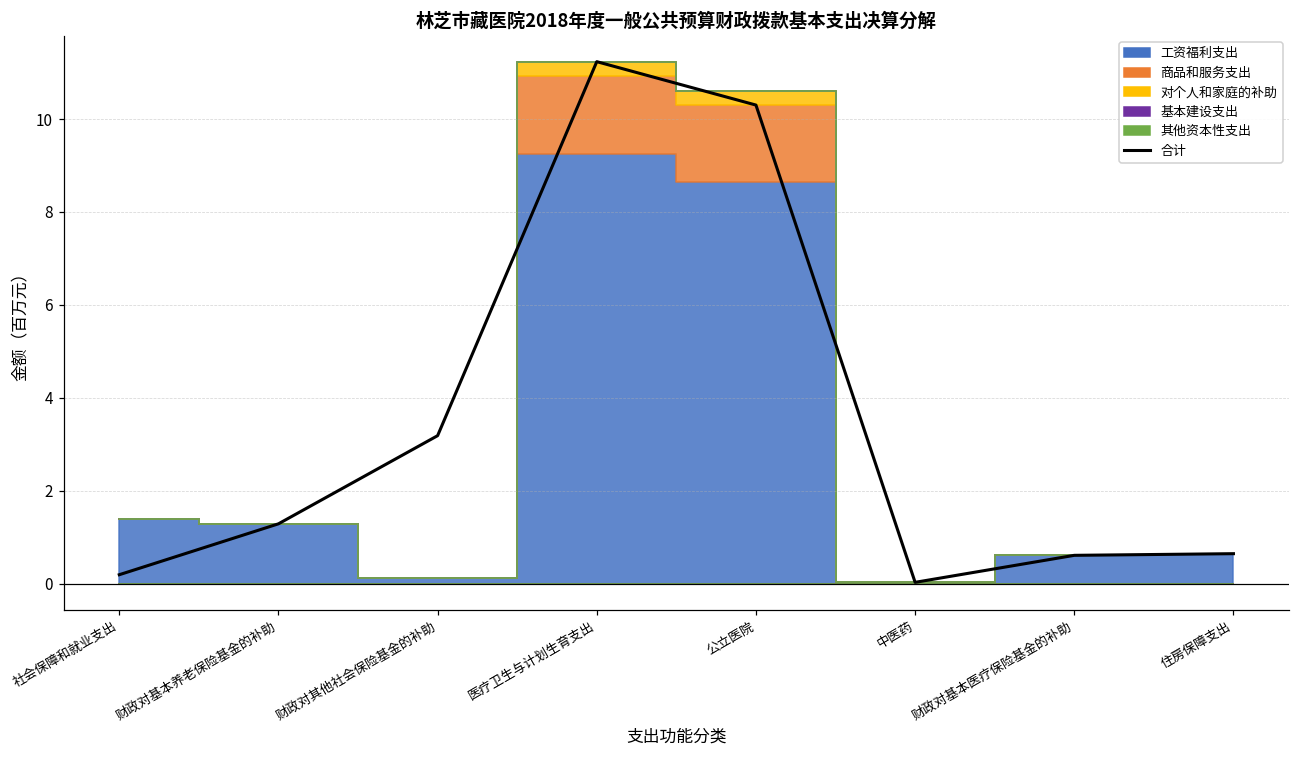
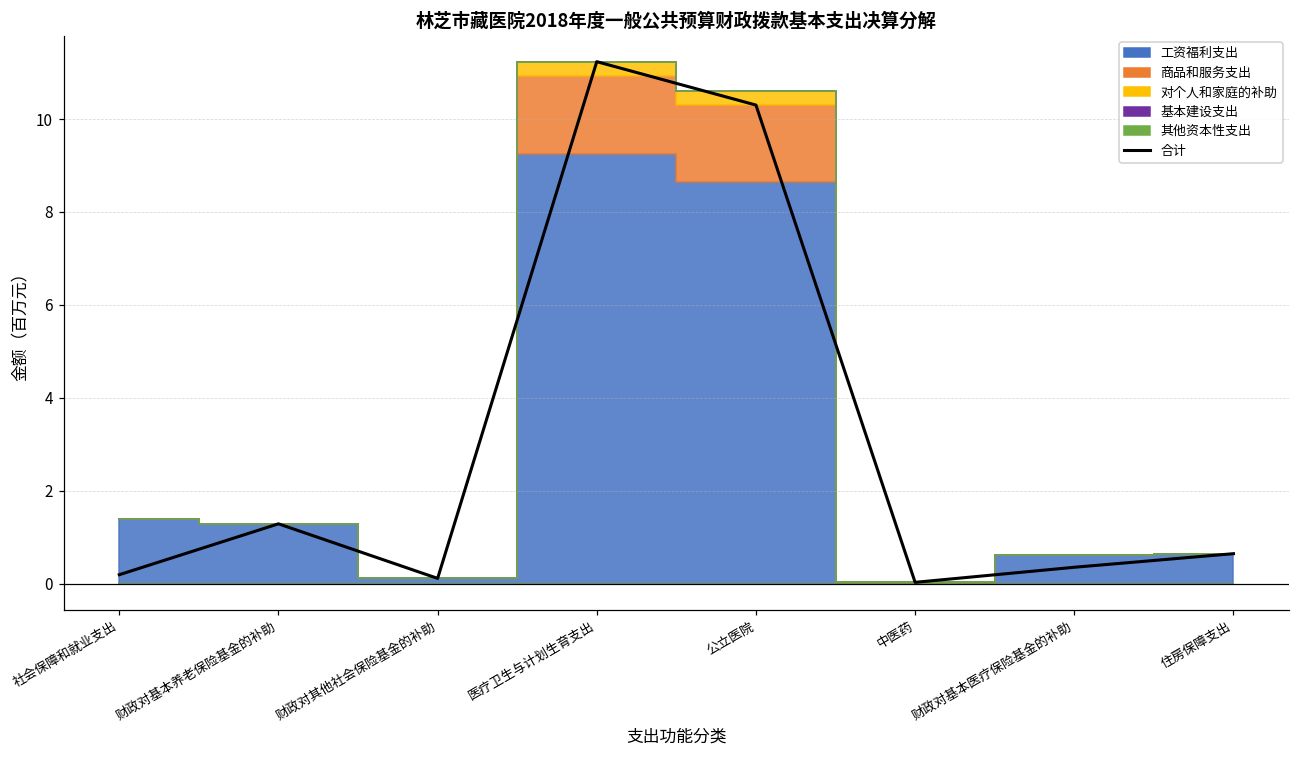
  {
    "合计": {
      "社会保障和就业支出": 0.2,
      "财政对基本养老保险基金的补助": 1.3,
-     "财政对其他社会保险基金的补助": 3.2,
+     "财政对其他社会保险基金的补助": 0.1,
      "医疗卫生与计划生育支出": 11.2,
      "公立医院": 10.3,
      "中医药": 0.0,
-     "财政对基本医疗保险基金的补助": 0.6
+     "财政对基本医疗保险基金的补助": 0.4
    }
  }
